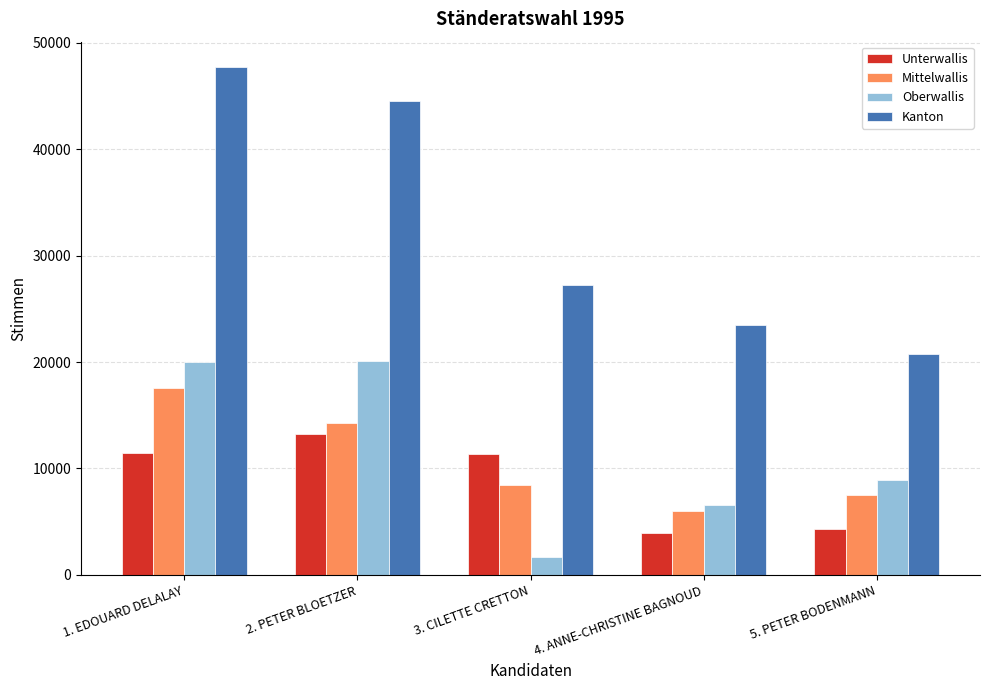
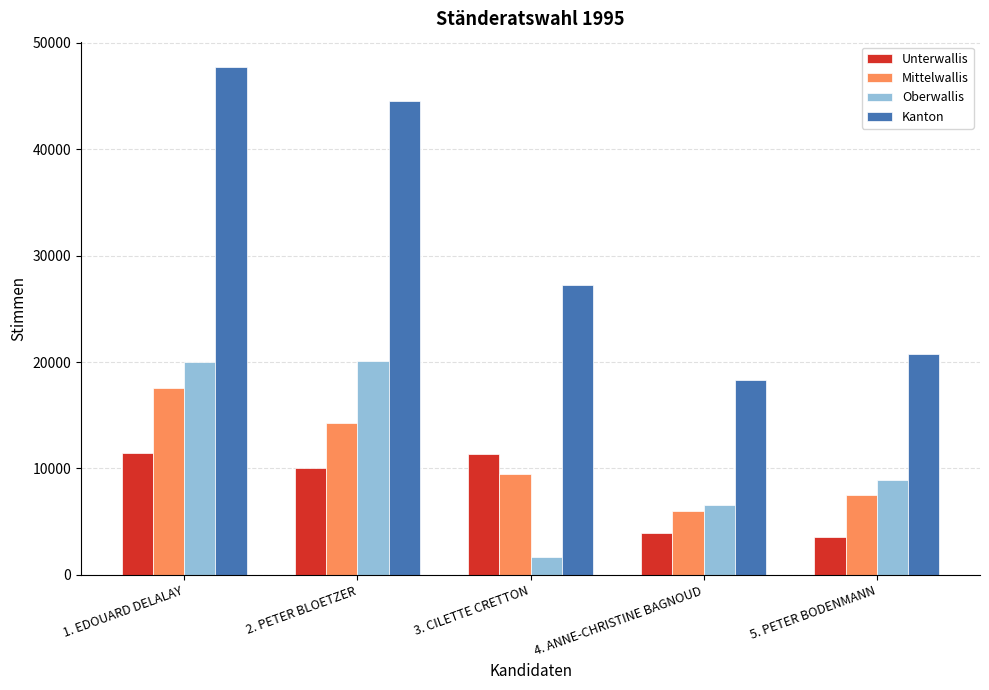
  {
    "Unterwallis": {
      "1. EDOUARD DELALAY": 11500,
-     "2. PETER BLOETZER": 13200,
+     "2. PETER BLOETZER": 10100,
      "3. CILETTE CRETTON": 11300,
      "4. ANNE-CHRISTINE BAGNOUD": 4000,
-     "5. PETER BODENMANN": 4300
+     "5. PETER BODENMANN": 3500
    },
    "Mittelwallis": {
      "1. EDOUARD DELALAY": 17600,
      "2. PETER BLOETZER": 14300,
-     "3. CILETTE CRETTON": 8400,
+     "3. CILETTE CRETTON": 9500,
      "4. ANNE-CHRISTINE BAGNOUD": 6000,
      "5. PETER BODENMANN": 7500
    },
    "Oberwallis": {
      "1. EDOUARD DELALAY": 20000,
      "2. PETER BLOETZER": 20100,
      "3. CILETTE CRETTON": 1700,
      "4. ANNE-CHRISTINE BAGNOUD": 6500,
      "5. PETER BODENMANN": 8900
    },
    "Kanton": {
      "1. EDOUARD DELALAY": 47700,
      "2. PETER BLOETZER": 44500,
      "3. CILETTE CRETTON": 27300,
-     "4. ANNE-CHRISTINE BAGNOUD": 23500,
+     "4. ANNE-CHRISTINE BAGNOUD": 18300,
      "5. PETER BODENMANN": 20800
    }
  }
